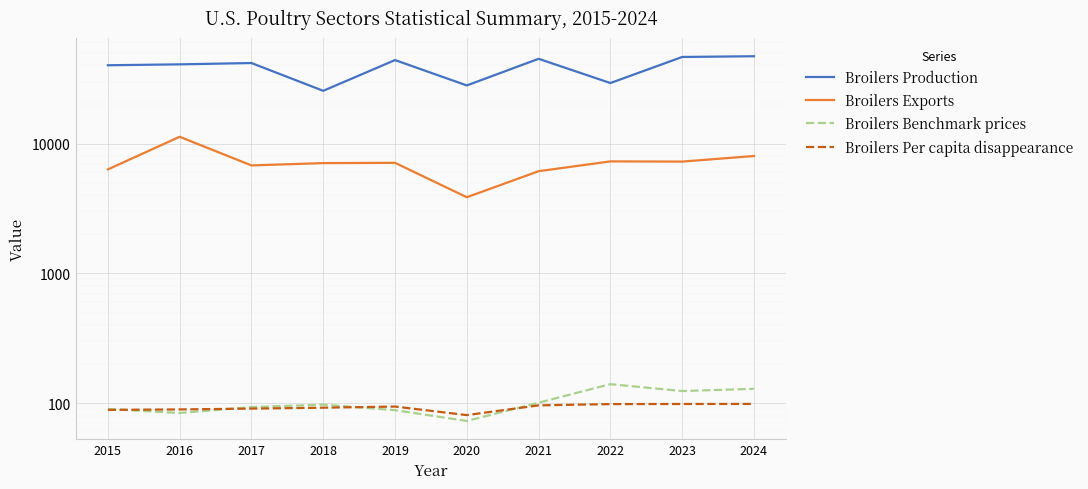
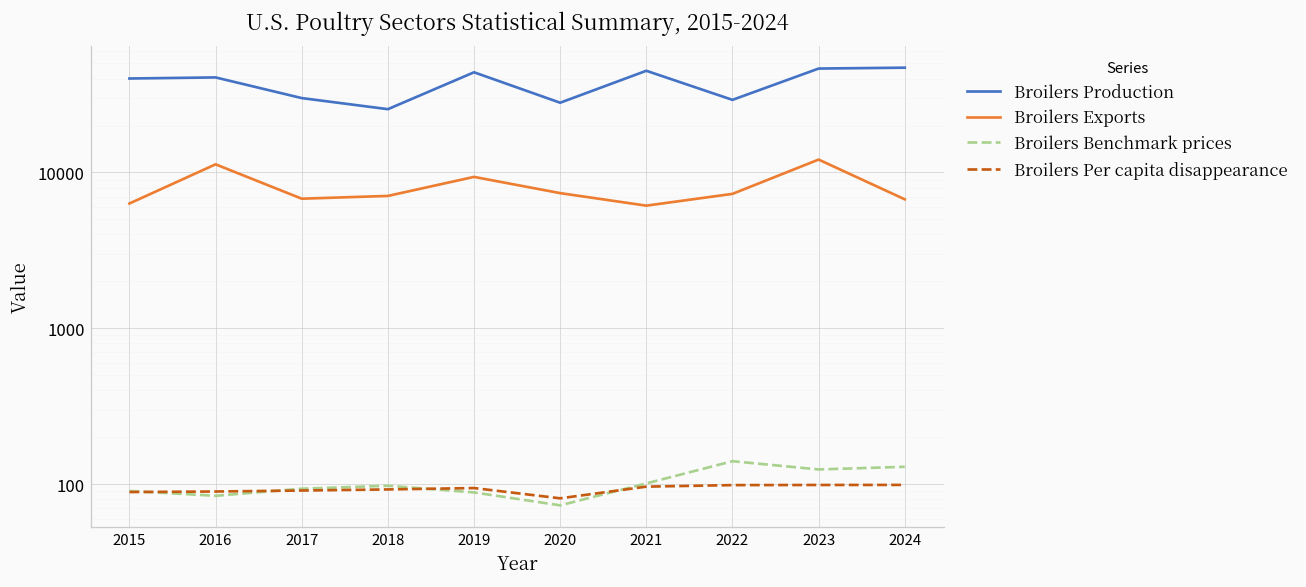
  {
    "Broilers Production": {
      "2015": 40000,
      "2016": 41000,
-     "2017": 42000,
+     "2017": 30000,
      "2018": 25000,
      "2019": 44000,
      "2020": 28000,
      "2021": 45000,
      "2022": 29000,
      "2023": 46000,
      "2024": 47000
    },
    "Broilers Exports": {
      "2015": 6000,
      "2016": 11000,
      "2017": 7000,
      "2018": 7000,
-     "2019": 7000,
-     "2020": 3900,
+     "2019": 9000,
+     "2020": 7000,
      "2021": 6000,
      "2022": 7000,
-     "2023": 7000,
-     "2024": 8000
+     "2023": 12000,
+     "2024": 7000
    },
    "Broilers Benchmark prices": {
      "2016": 80,
      "2018": 100,
      "2019": 90,
      "2020": 70,
      "2021": 100,
      "2022": 140,
      "2023": 120,
      "2024": 130
    },
    "Broilers Per capita disappearance": {
      "2016": 90,
      "2018": 90,
      "2019": 90,
      "2020": 80,
      "2021": 100,
      "2022": 100,
      "2023": 100,
      "2024": 100
    }
  }
